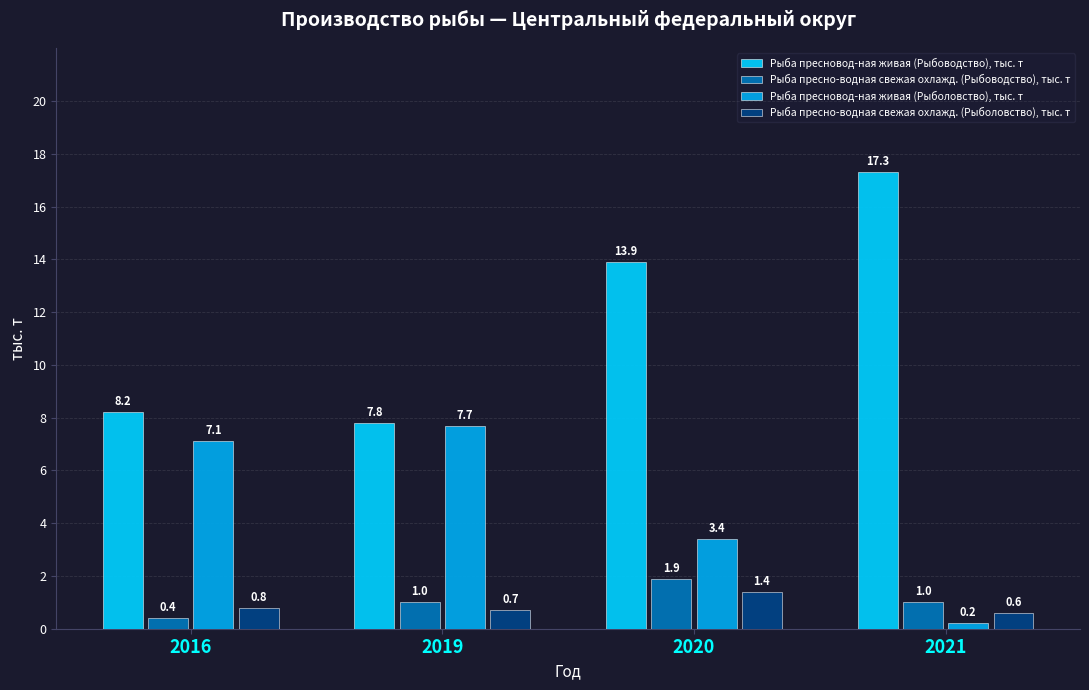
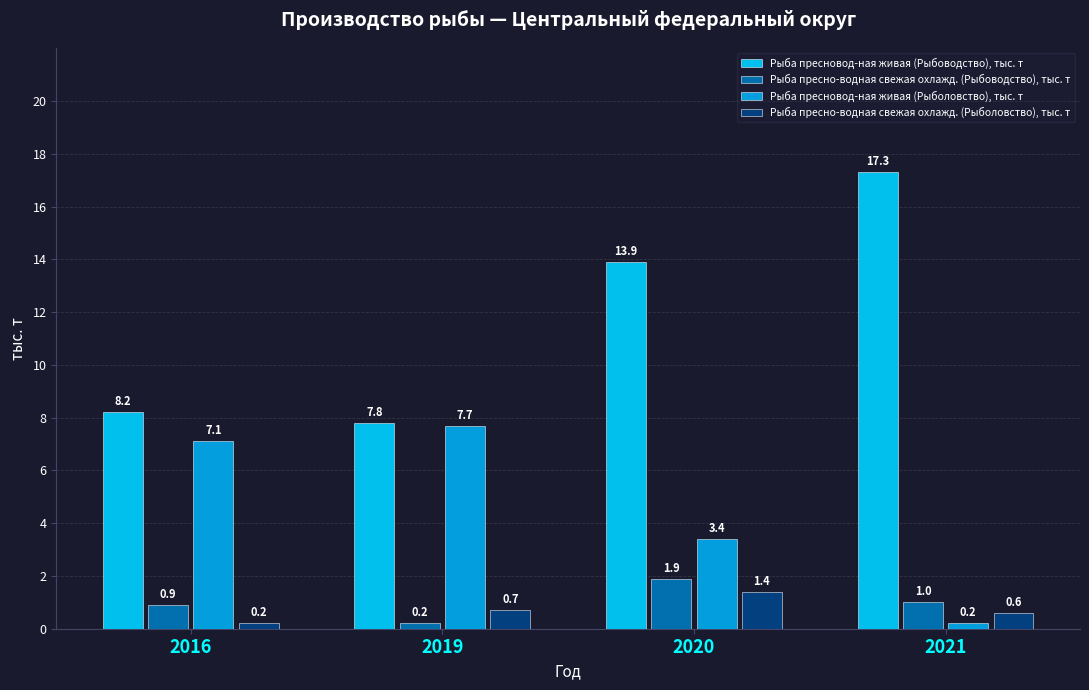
  {
    "Рыба пресно-водная свежая охлажд. (Рыбоводство), тыс. т": {
-     "2016": 0.4,
-     "2019": 1.0,
+     "2016": 0.9,
+     "2019": 0.2,
      "2020": 1.9,
      "2021": 1.0
    },
    "Рыба пресно-водная свежая охлажд. (Рыболовство), тыс. т": {
-     "2016": 0.8,
+     "2016": 0.2,
      "2019": 0.7,
      "2020": 1.4,
      "2021": 0.6
    }
  }
